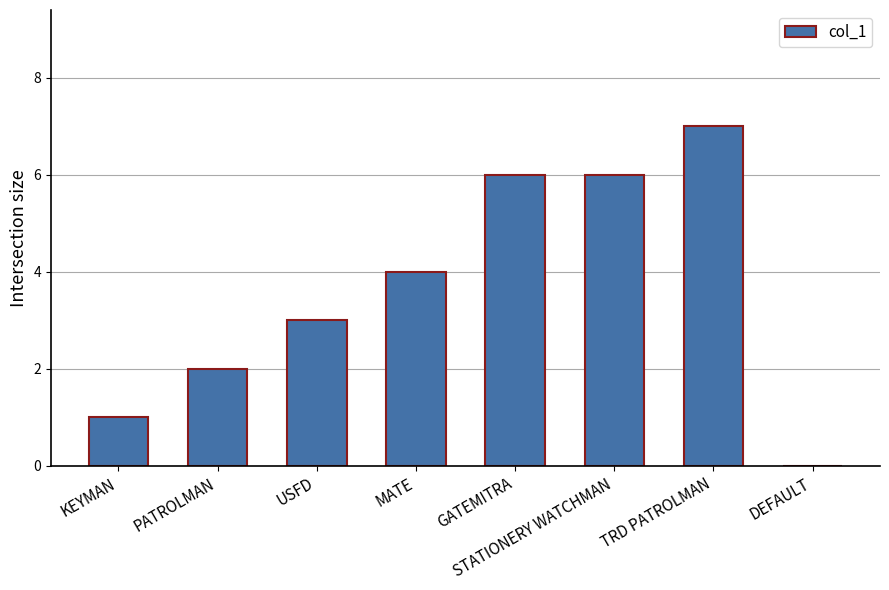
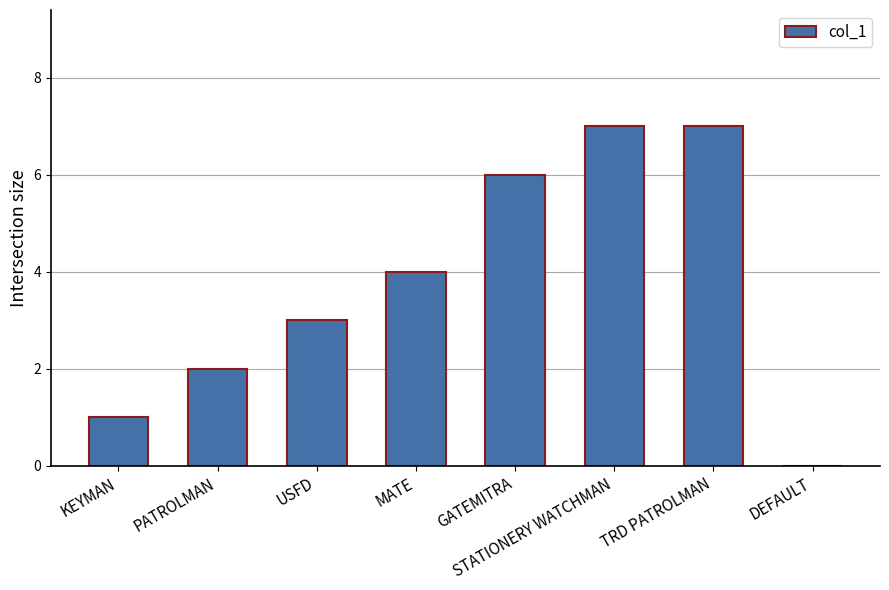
  {
    "KEYMAN": 1,
    "PATROLMAN": 2,
    "USFD": 3,
    "MATE": 4,
    "GATEMITRA": 6,
-   "STATIONERY WATCHMAN": 6,
+   "STATIONERY WATCHMAN": 7,
    "TRD PATROLMAN": 7,
    "DEFAULT": 0
  }
